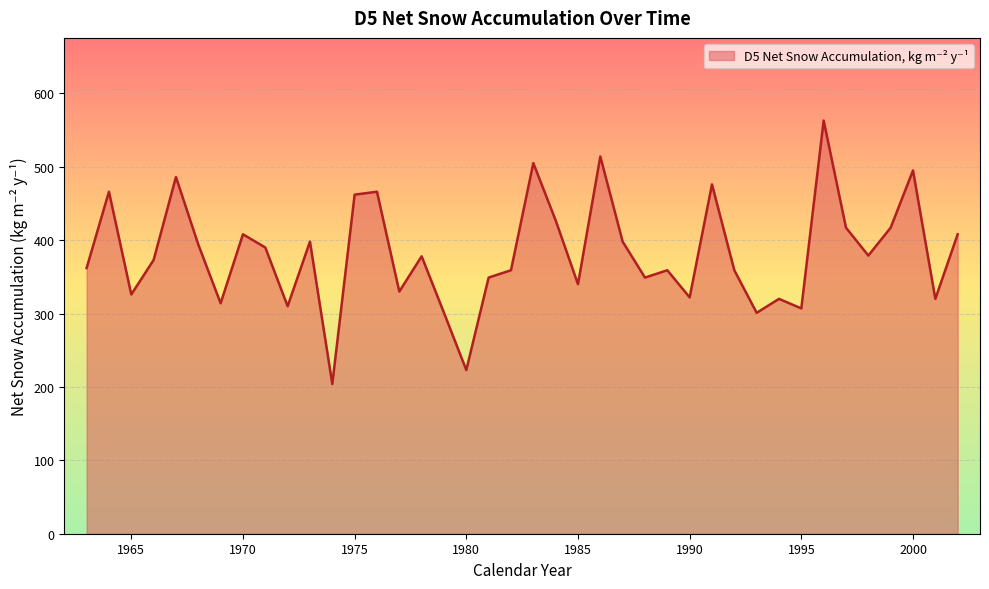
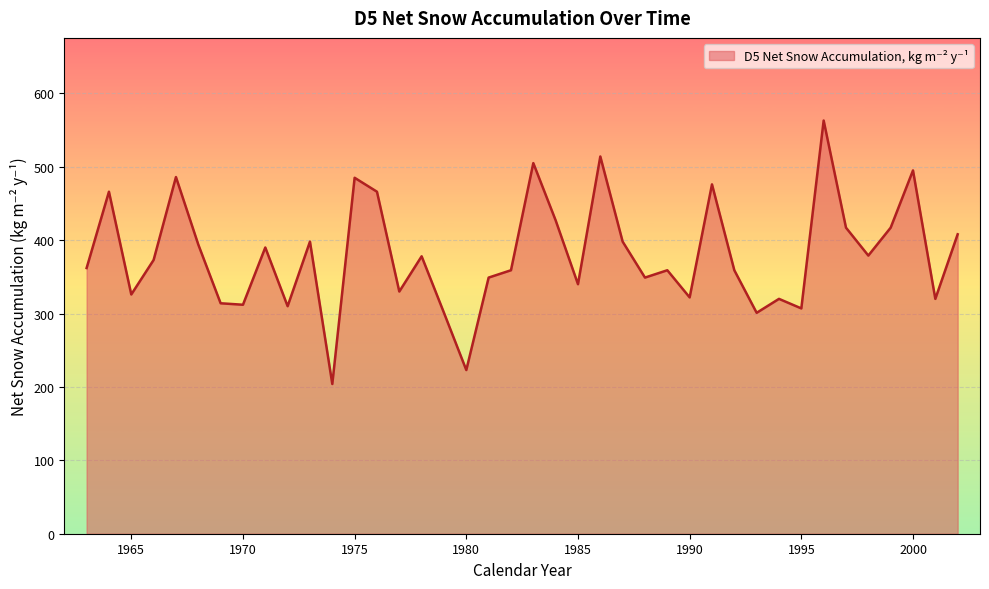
  {
    "1965": 330,
-   "1970": 410,
-   "1975": 460,
+   "1970": 310,
+   "1975": 490,
    "1980": 220,
    "1985": 340,
    "1990": 320,
    "1995": 310,
    "2000": 500
  }
